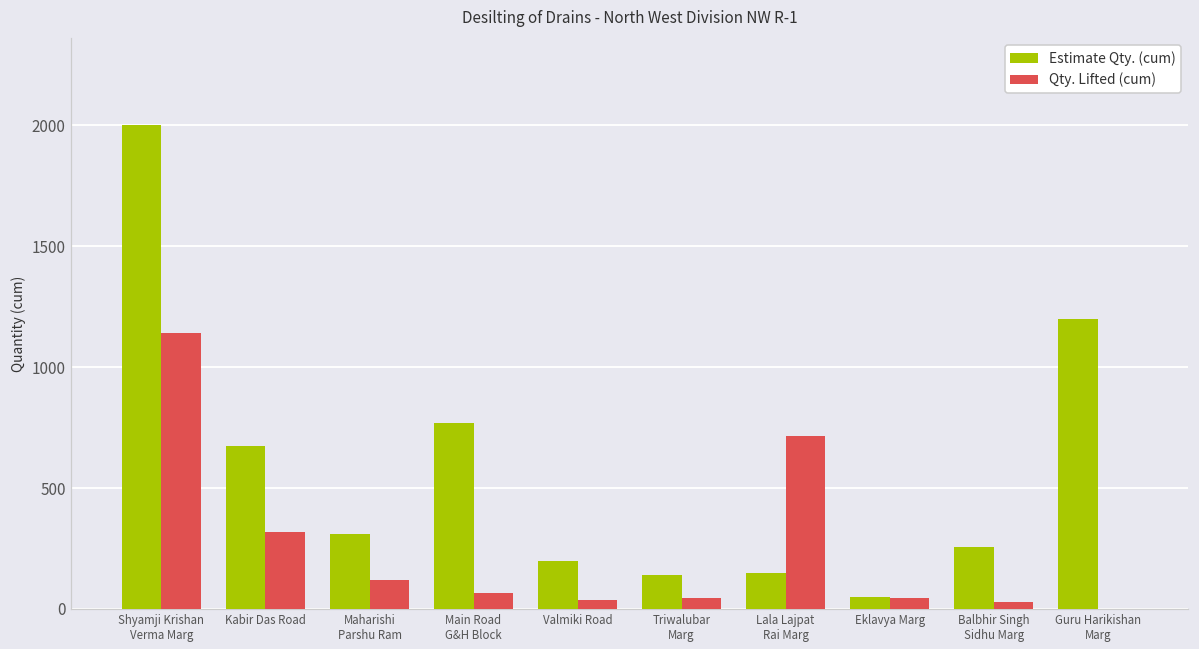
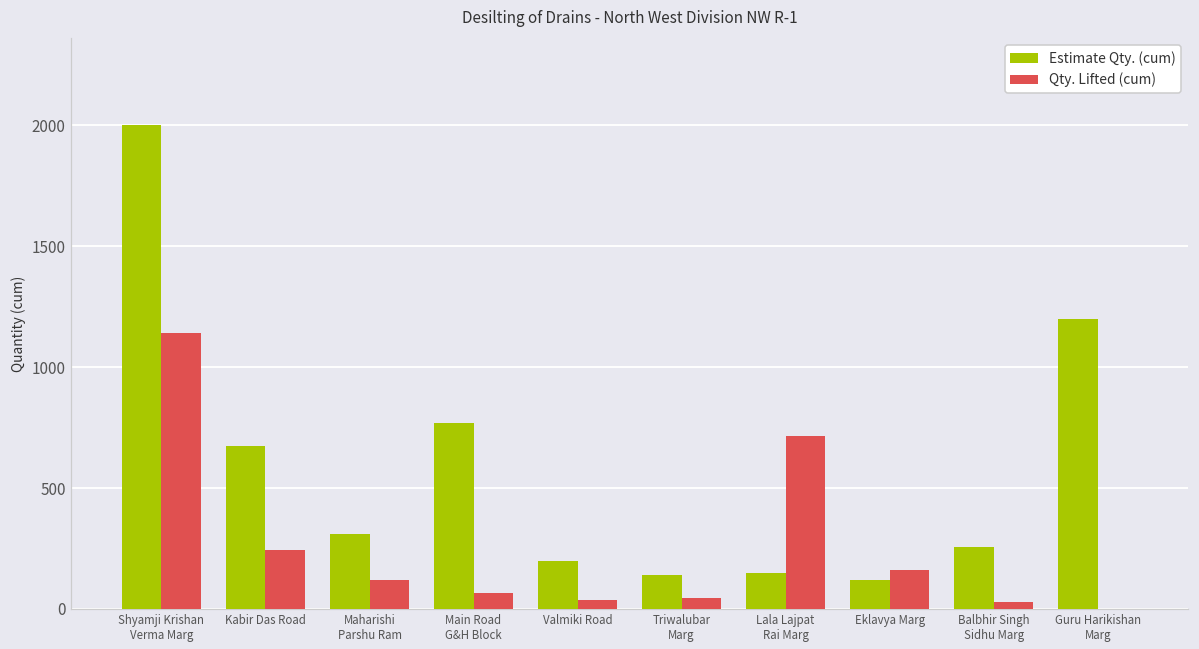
  {
    "Estimate Qty. (cum)": {
      "Shyamji Krishan Verma Marg": 2000,
      "Kabir Das Road": 670,
      "Maharishi Parshu Ram": 310,
      "Main Road G&H Block": 770,
      "Valmiki Road": 200,
      "Triwalubar Marg": 140,
      "Lala Lajpat Rai Marg": 150,
-     "Eklavya Marg": 50,
+     "Eklavya Marg": 120,
      "Balbhir Singh Sidhu Marg": 260,
      "Guru Harikishan Marg": 1200
    },
    "Qty. Lifted (cum)": {
      "Shyamji Krishan Verma Marg": 1140,
-     "Kabir Das Road": 320,
+     "Kabir Das Road": 250,
      "Maharishi Parshu Ram": 120,
      "Main Road G&H Block": 70,
      "Valmiki Road": 40,
      "Triwalubar Marg": 50,
      "Lala Lajpat Rai Marg": 720,
-     "Eklavya Marg": 50,
+     "Eklavya Marg": 160,
      "Balbhir Singh Sidhu Marg": 30,
      "Guru Harikishan Marg": 0
    }
  }
